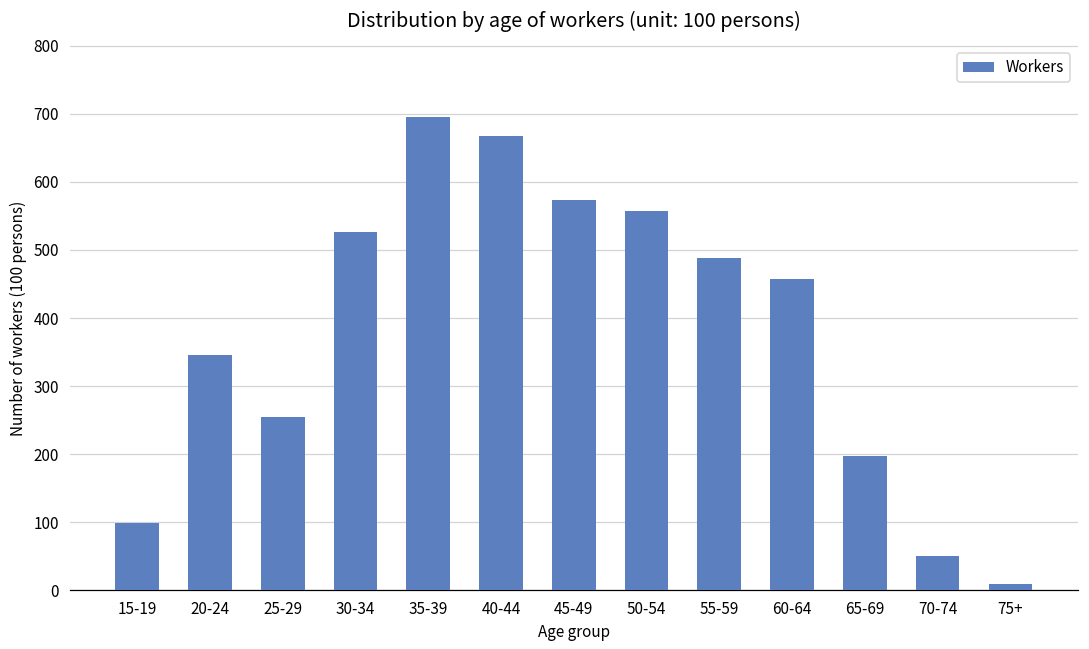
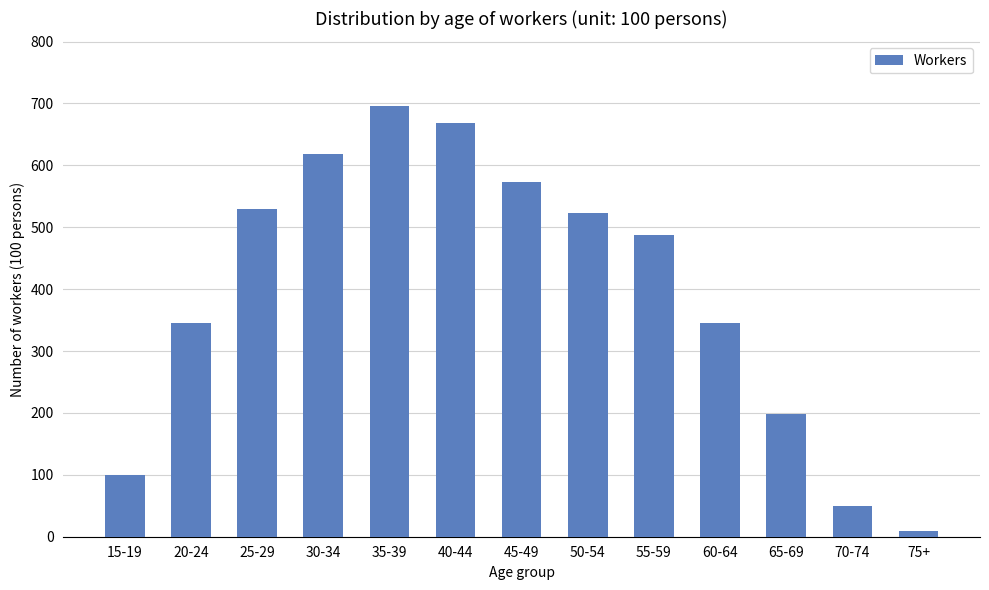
  {
    "15-19": 100,
    "20-24": 350,
-   "25-29": 260,
-   "30-34": 530,
+   "25-29": 530,
+   "30-34": 620,
    "35-39": 700,
    "40-44": 670,
    "45-49": 570,
-   "50-54": 560,
+   "50-54": 520,
    "55-59": 490,
-   "60-64": 460,
+   "60-64": 350,
    "65-69": 200,
    "70-74": 50,
    "75+": 10
  }
